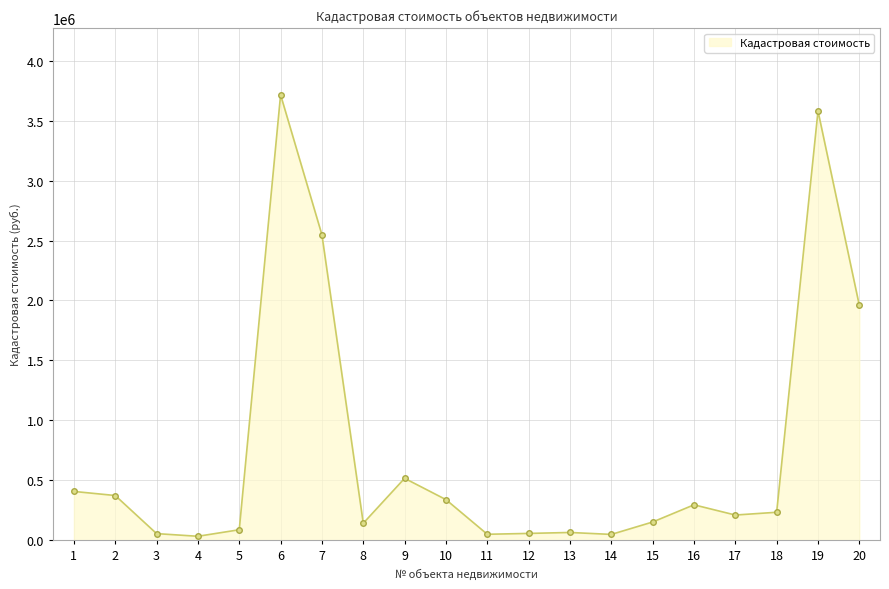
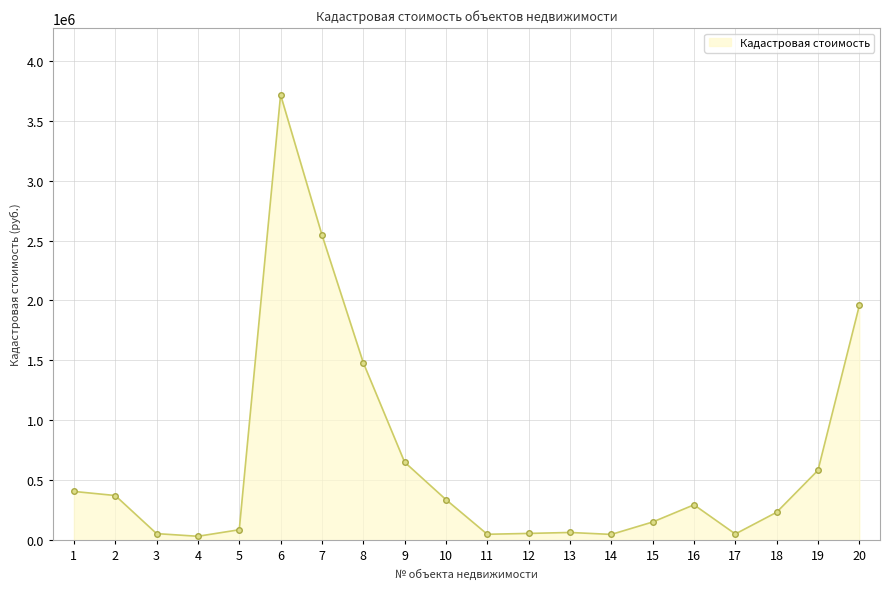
  {
    "1": 410000,
    "2": 370000,
    "3": 60000,
    "4": 30000,
    "5": 90000,
    "6": 3720000,
    "7": 2550000,
-   "8": 140000,
-   "9": 520000,
+   "8": 1480000,
+   "9": 650000,
    "10": 340000,
    "11": 50000,
    "12": 60000,
    "13": 60000,
    "14": 50000,
    "15": 150000,
    "16": 300000,
-   "17": 210000,
+   "17": 50000,
    "18": 230000,
-   "19": 3580000,
+   "19": 580000,
    "20": 1960000
  }
